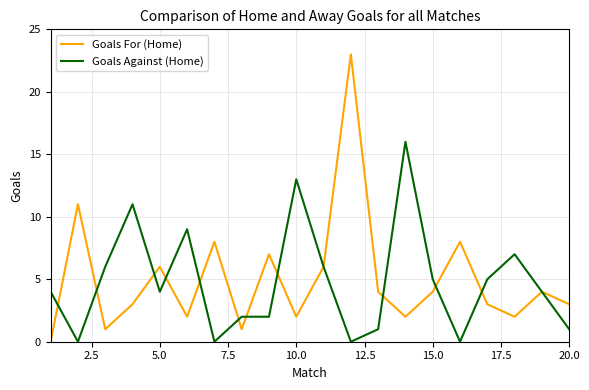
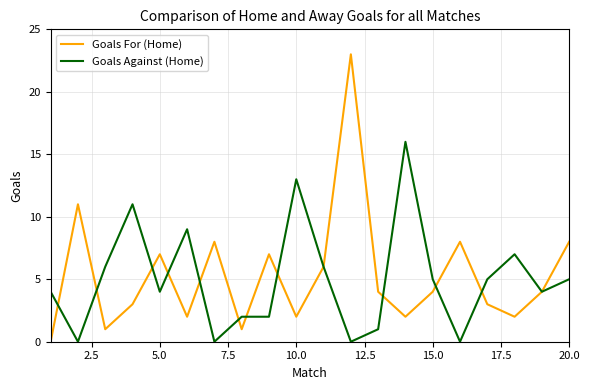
  {
    "Goals For (Home)": {
-     "5.0": 6,
+     "5.0": 7,
      "10.0": 2,
      "15.0": 4,
-     "20.0": 3
+     "20.0": 8
    },
    "Goals Against (Home)": {
      "5.0": 4,
      "10.0": 13,
      "15.0": 5,
-     "20.0": 1
+     "20.0": 5
    }
  }
